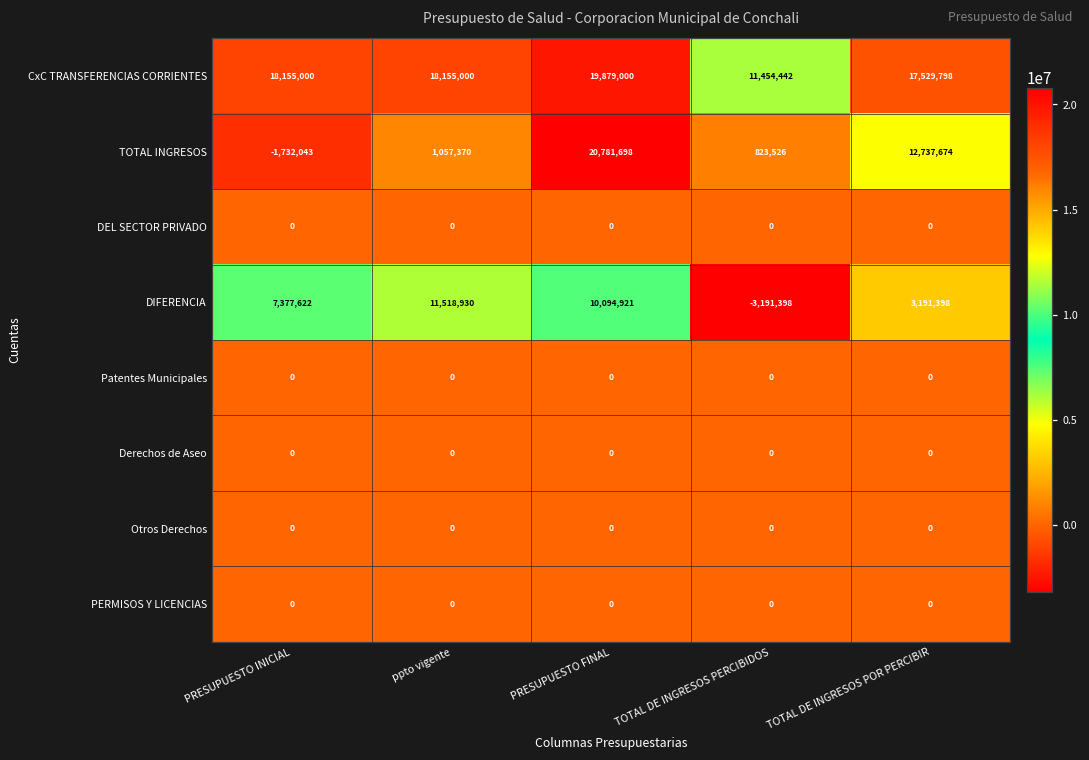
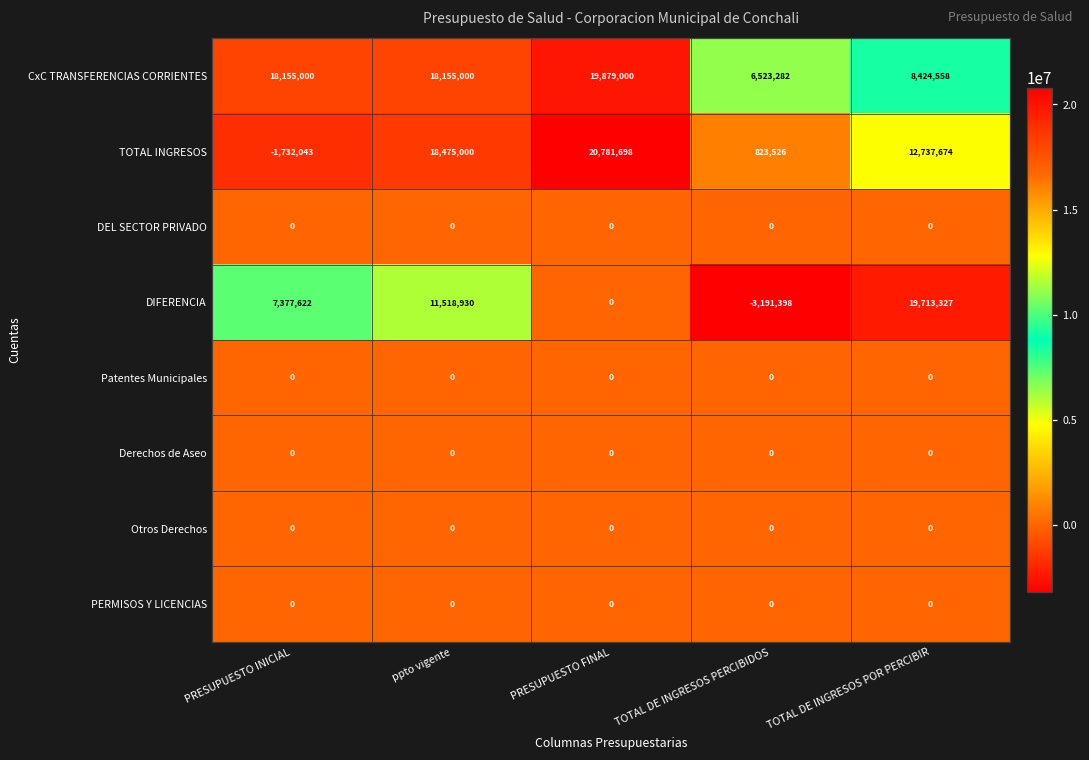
  {
    "CxC TRANSFERENCIAS CORRIENTES": {
      "PRESUPUESTO INICIAL": "18,155,000",
      "ppto vigente": "18,155,000",
      "PRESUPUESTO FINAL": "19,879,000",
-     "TOTAL DE INGRESOS PERCIBIDOS": "11,454,442",
-     "TOTAL DE INGRESOS POR PERCIBIR": "17,529,798"
+     "TOTAL DE INGRESOS PERCIBIDOS": "6,523,282",
+     "TOTAL DE INGRESOS POR PERCIBIR": "8,424,558"
    },
    "TOTAL INGRESOS": {
      "PRESUPUESTO INICIAL": "-1,732,043",
-     "ppto vigente": "1,057,370",
+     "ppto vigente": "18,475,000",
      "PRESUPUESTO FINAL": "20,781,698",
      "TOTAL DE INGRESOS PERCIBIDOS": "823,526",
      "TOTAL DE INGRESOS POR PERCIBIR": "12,737,674"
    },
    "DEL SECTOR PRIVADO": {
      "PRESUPUESTO INICIAL": "0",
      "ppto vigente": "0",
      "PRESUPUESTO FINAL": "0",
      "TOTAL DE INGRESOS PERCIBIDOS": "0",
      "TOTAL DE INGRESOS POR PERCIBIR": "0"
    },
    "DIFERENCIA": {
      "PRESUPUESTO INICIAL": "7,377,622",
      "ppto vigente": "11,518,930",
-     "PRESUPUESTO FINAL": "10,094,921",
+     "PRESUPUESTO FINAL": "0",
      "TOTAL DE INGRESOS PERCIBIDOS": "-3,191,398",
-     "TOTAL DE INGRESOS POR PERCIBIR": "3,191,398"
+     "TOTAL DE INGRESOS POR PERCIBIR": "19,713,327"
    },
    "Patentes Municipales": {
      "PRESUPUESTO INICIAL": "0",
      "ppto vigente": "0",
      "PRESUPUESTO FINAL": "0",
      "TOTAL DE INGRESOS PERCIBIDOS": "0",
      "TOTAL DE INGRESOS POR PERCIBIR": "0"
    },
    "Derechos de Aseo": {
      "PRESUPUESTO INICIAL": "0",
      "ppto vigente": "0",
      "PRESUPUESTO FINAL": "0",
      "TOTAL DE INGRESOS PERCIBIDOS": "0",
      "TOTAL DE INGRESOS POR PERCIBIR": "0"
    },
    "Otros Derechos": {
      "PRESUPUESTO INICIAL": "0",
      "ppto vigente": "0",
      "PRESUPUESTO FINAL": "0",
      "TOTAL DE INGRESOS PERCIBIDOS": "0",
      "TOTAL DE INGRESOS POR PERCIBIR": "0"
    },
    "PERMISOS Y LICENCIAS": {
      "PRESUPUESTO INICIAL": "0",
      "ppto vigente": "0",
      "PRESUPUESTO FINAL": "0",
      "TOTAL DE INGRESOS PERCIBIDOS": "0",
      "TOTAL DE INGRESOS POR PERCIBIR": "0"
    }
  }
